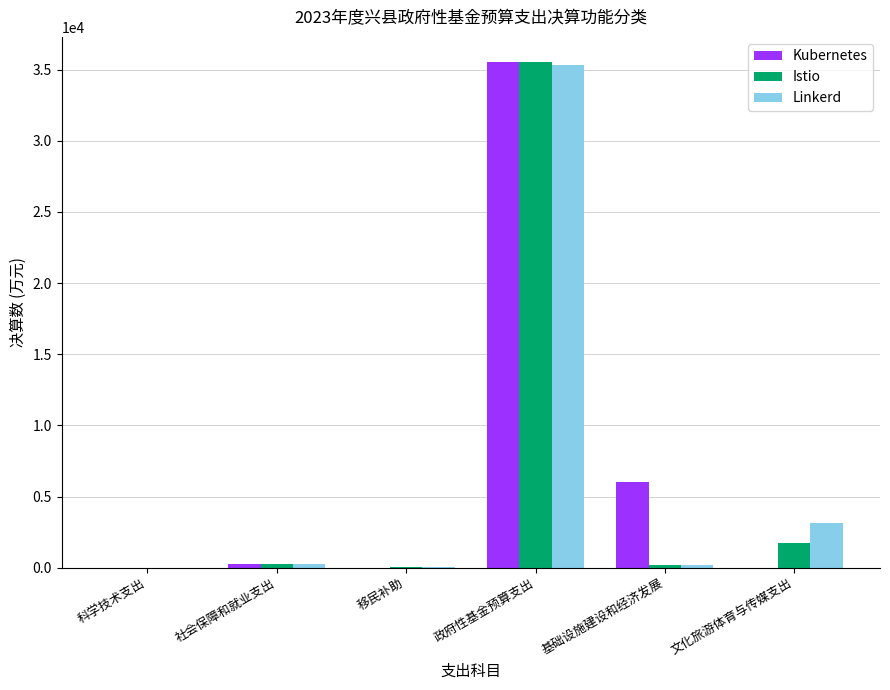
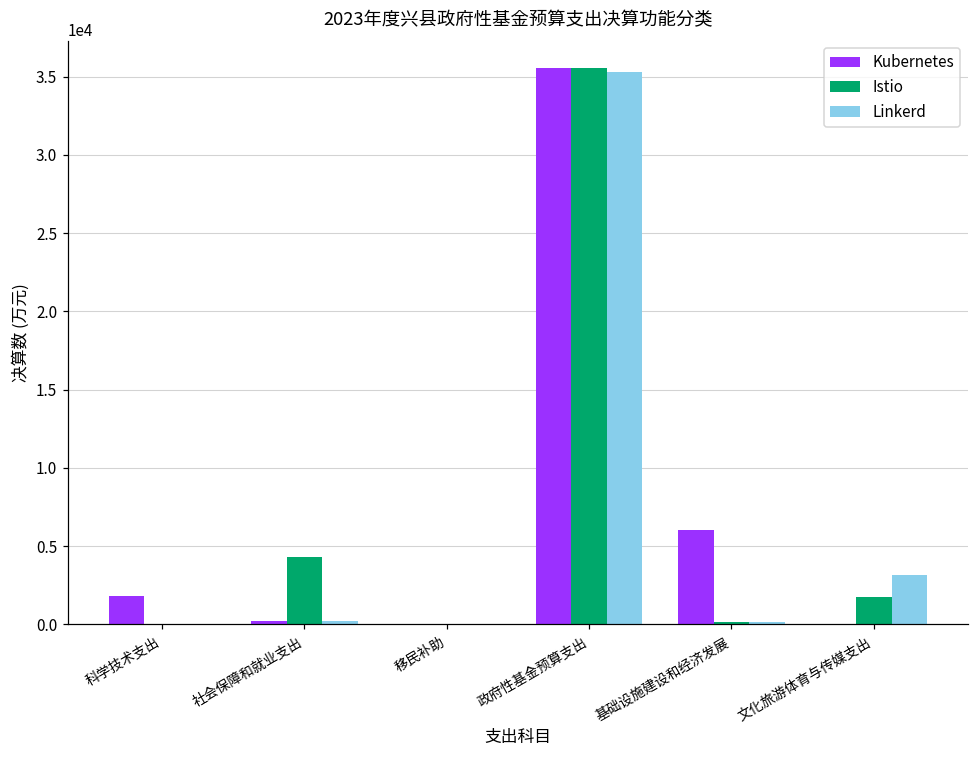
  {
    "Kubernetes": {
-     "科学技术支出": 0,
+     "科学技术支出": 1800,
      "社会保障和就业支出": 200,
      "移民补助": 0,
      "政府性基金预算支出": 35500,
      "基础设施建设和经济发展": 6000,
      "文化旅游体育与传媒支出": 0
    },
    "Istio": {
      "科学技术支出": 0,
-     "社会保障和就业支出": 200,
+     "社会保障和就业支出": 4300,
      "政府性基金预算支出": 35500,
      "基础设施建设和经济发展": 200,
      "文化旅游体育与传媒支出": 1700
    },
    "Linkerd": {
      "科学技术支出": 0,
      "社会保障和就业支出": 200,
      "政府性基金预算支出": 35300,
      "基础设施建设和经济发展": 200,
      "文化旅游体育与传媒支出": 3100
    }
  }
